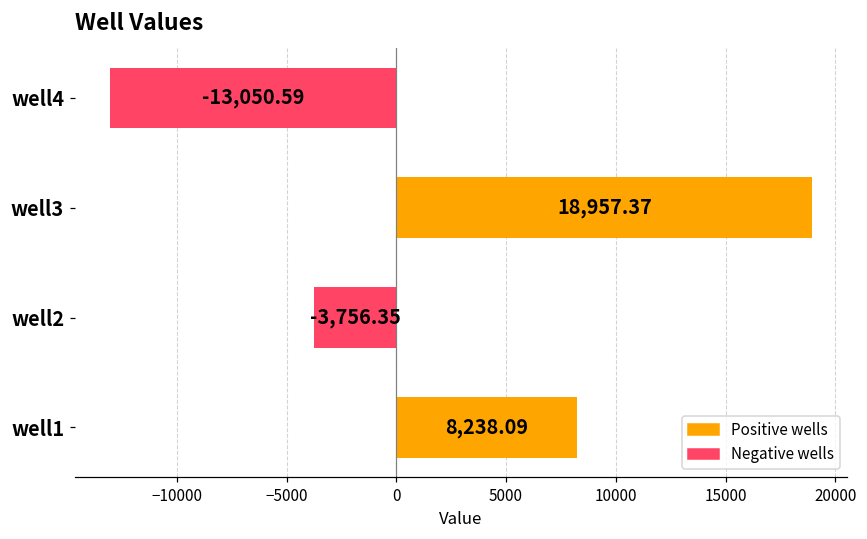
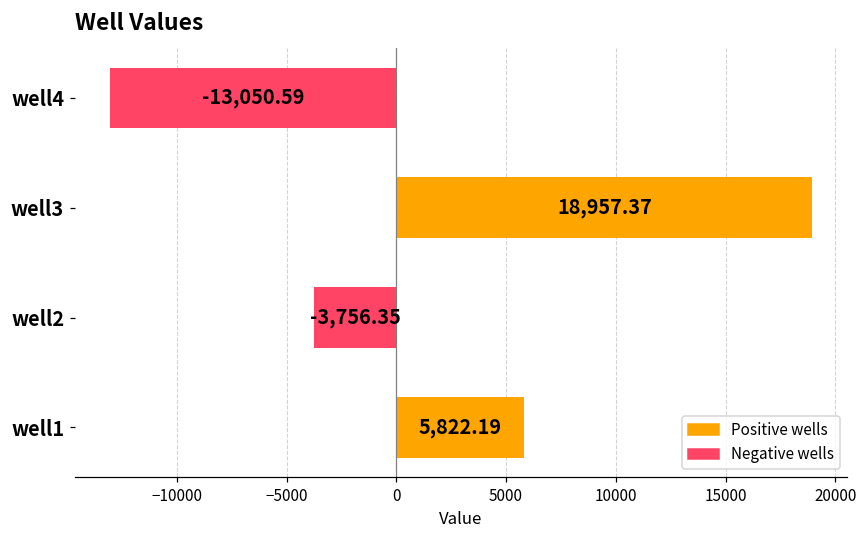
  {
    "well4": "-13,050.59",
    "well3": "18,957.37",
    "well2": "-3,756.35",
-   "well1": "8,238.09"
+   "well1": "5,822.19"
  }
